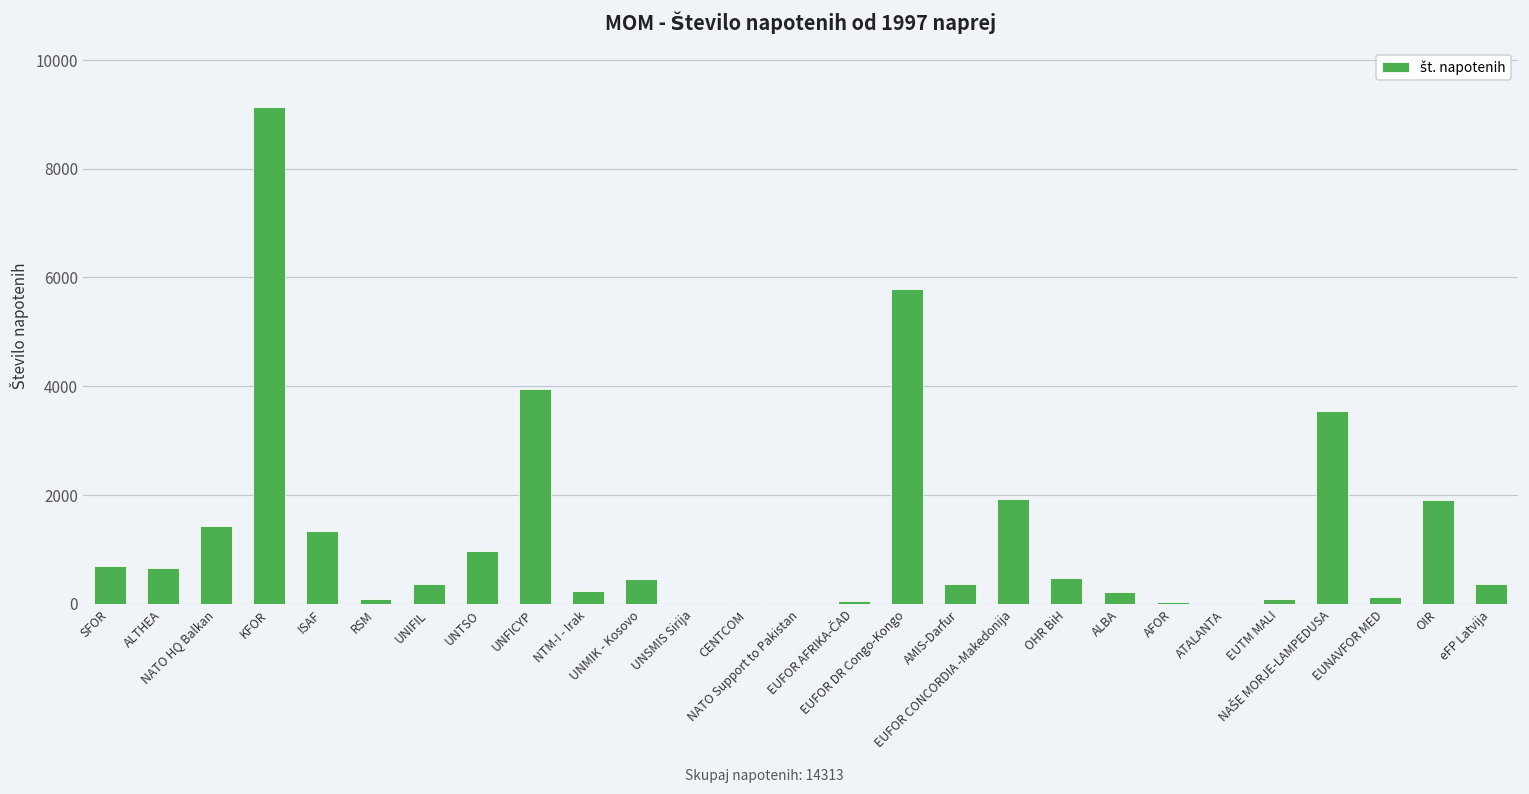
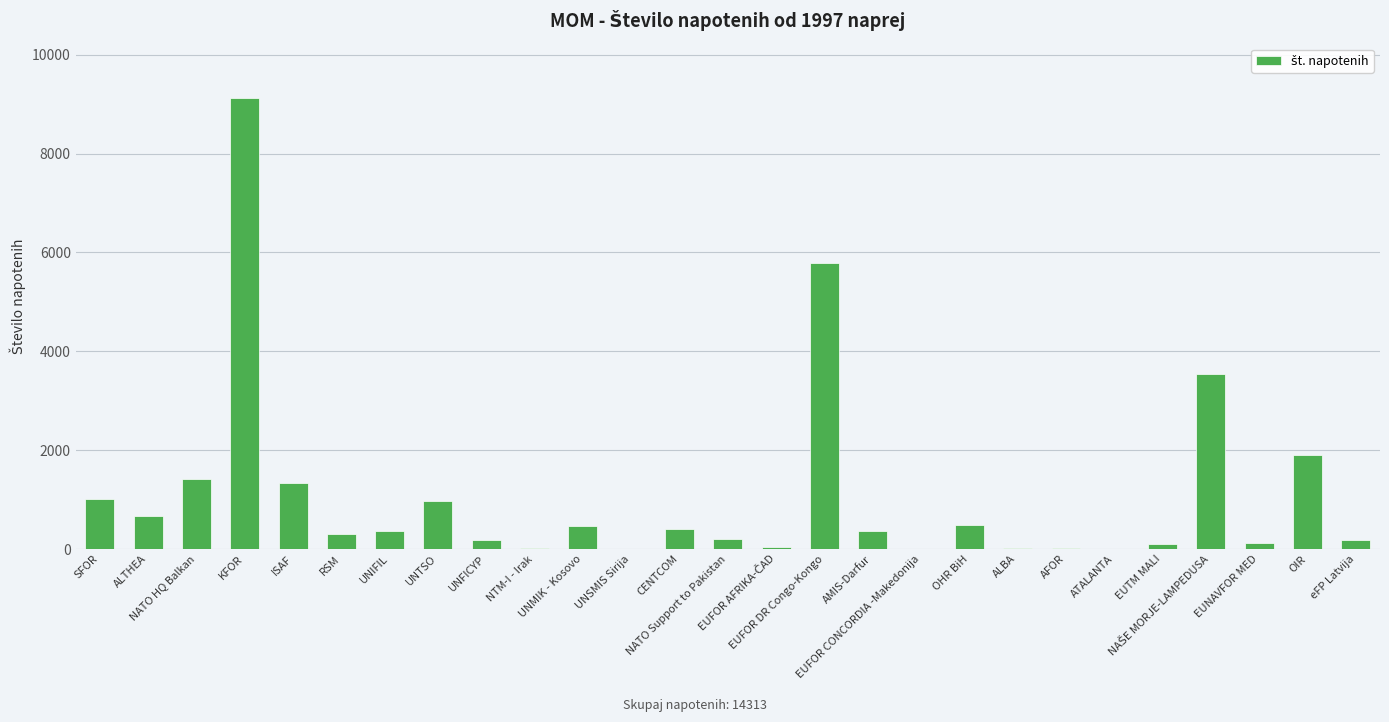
  {
-   "SFOR": 700,
+   "SFOR": 1000,
    "ALTHEA": 700,
    "NATO HQ Balkan": 1400,
    "KFOR": 9100,
    "ISAF": 1300,
-   "RSM": 100,
+   "RSM": 300,
    "UNIFIL": 400,
    "UNTSO": 1000,
-   "UNFICYP": 3900,
-   "NTM-I - Irak": 200,
+   "UNFICYP": 200,
+   "NTM-I - Irak": 0,
    "UNMIK - Kosovo": 500,
-   "CENTCOM": 0,
-   "NATO Support to Pakistan": 0,
+   "CENTCOM": 400,
+   "NATO Support to Pakistan": 200,
    "EUFOR DR Congo-Kongo": 5800,
    "AMIS-Darfur": 400,
-   "EUFOR CONCORDIA -Makedonija": 1900,
+   "EUFOR CONCORDIA -Makedonija": 0,
    "OHR BiH": 500,
-   "ALBA": 200,
+   "ALBA": 0,
    "EUTM MALI": 100,
    "NAŠE MORJE-LAMPEDUSA": 3500,
    "EUNAVFOR MED": 100,
    "OIR": 1900,
-   "eFP Latvija": 400
+   "eFP Latvija": 200
  }
